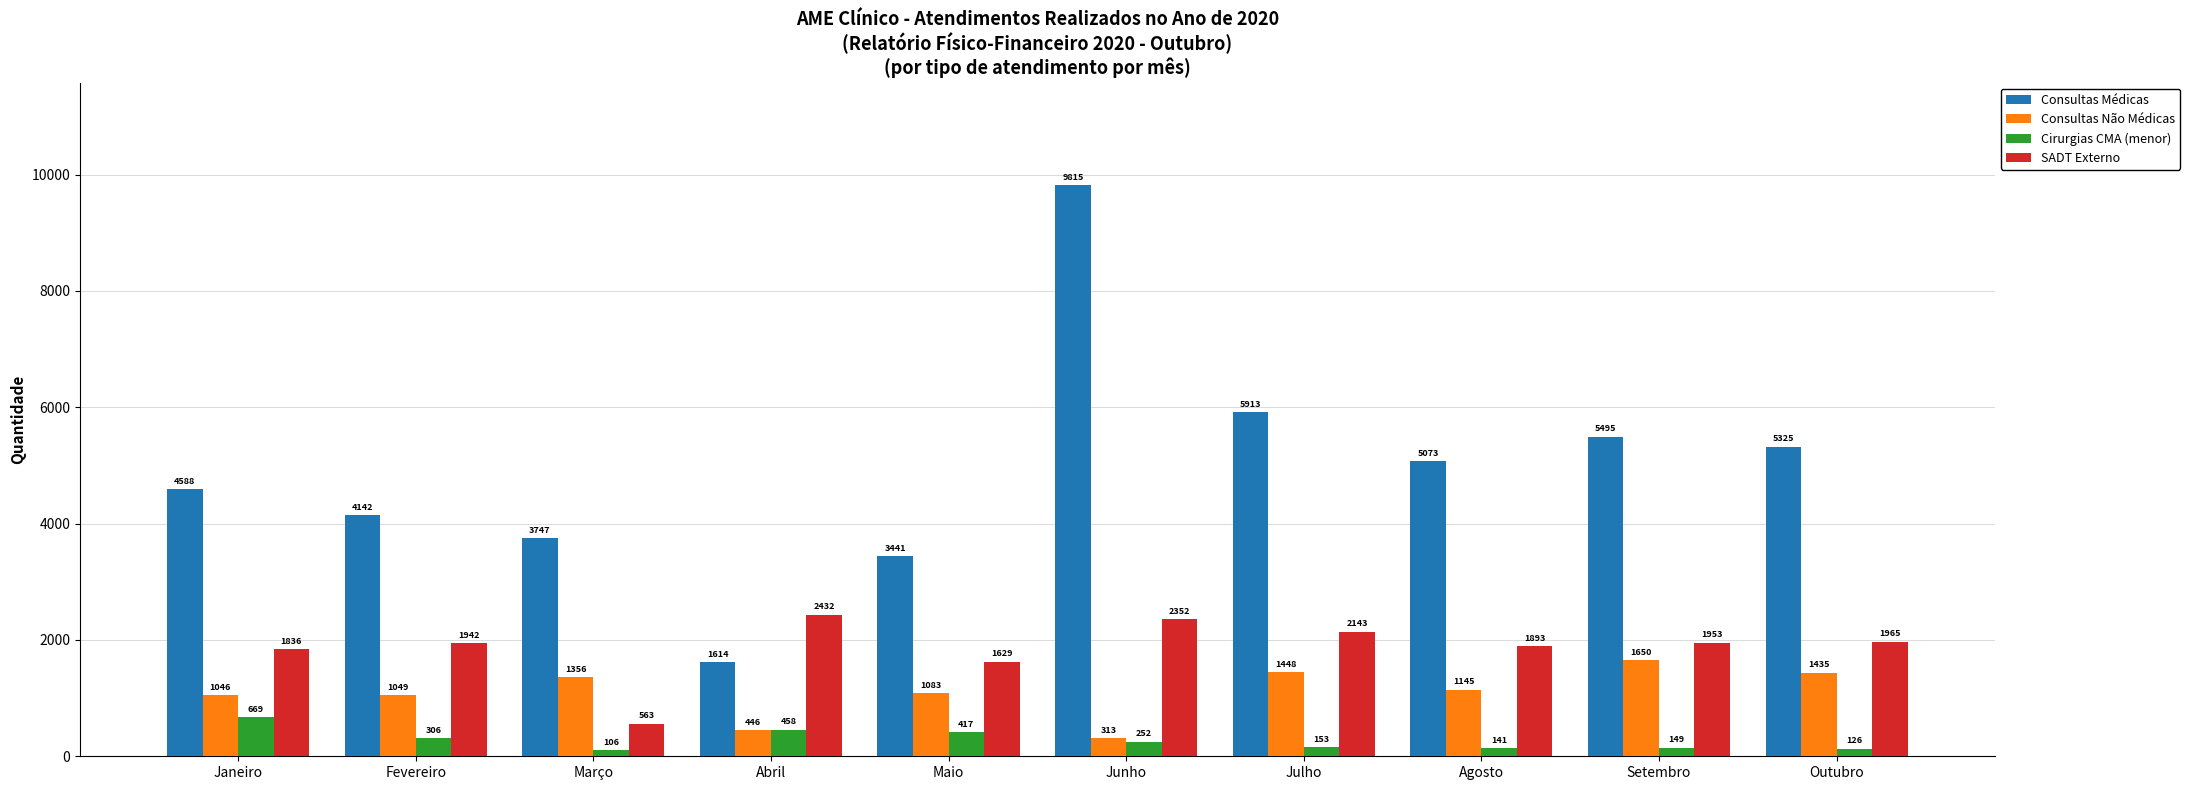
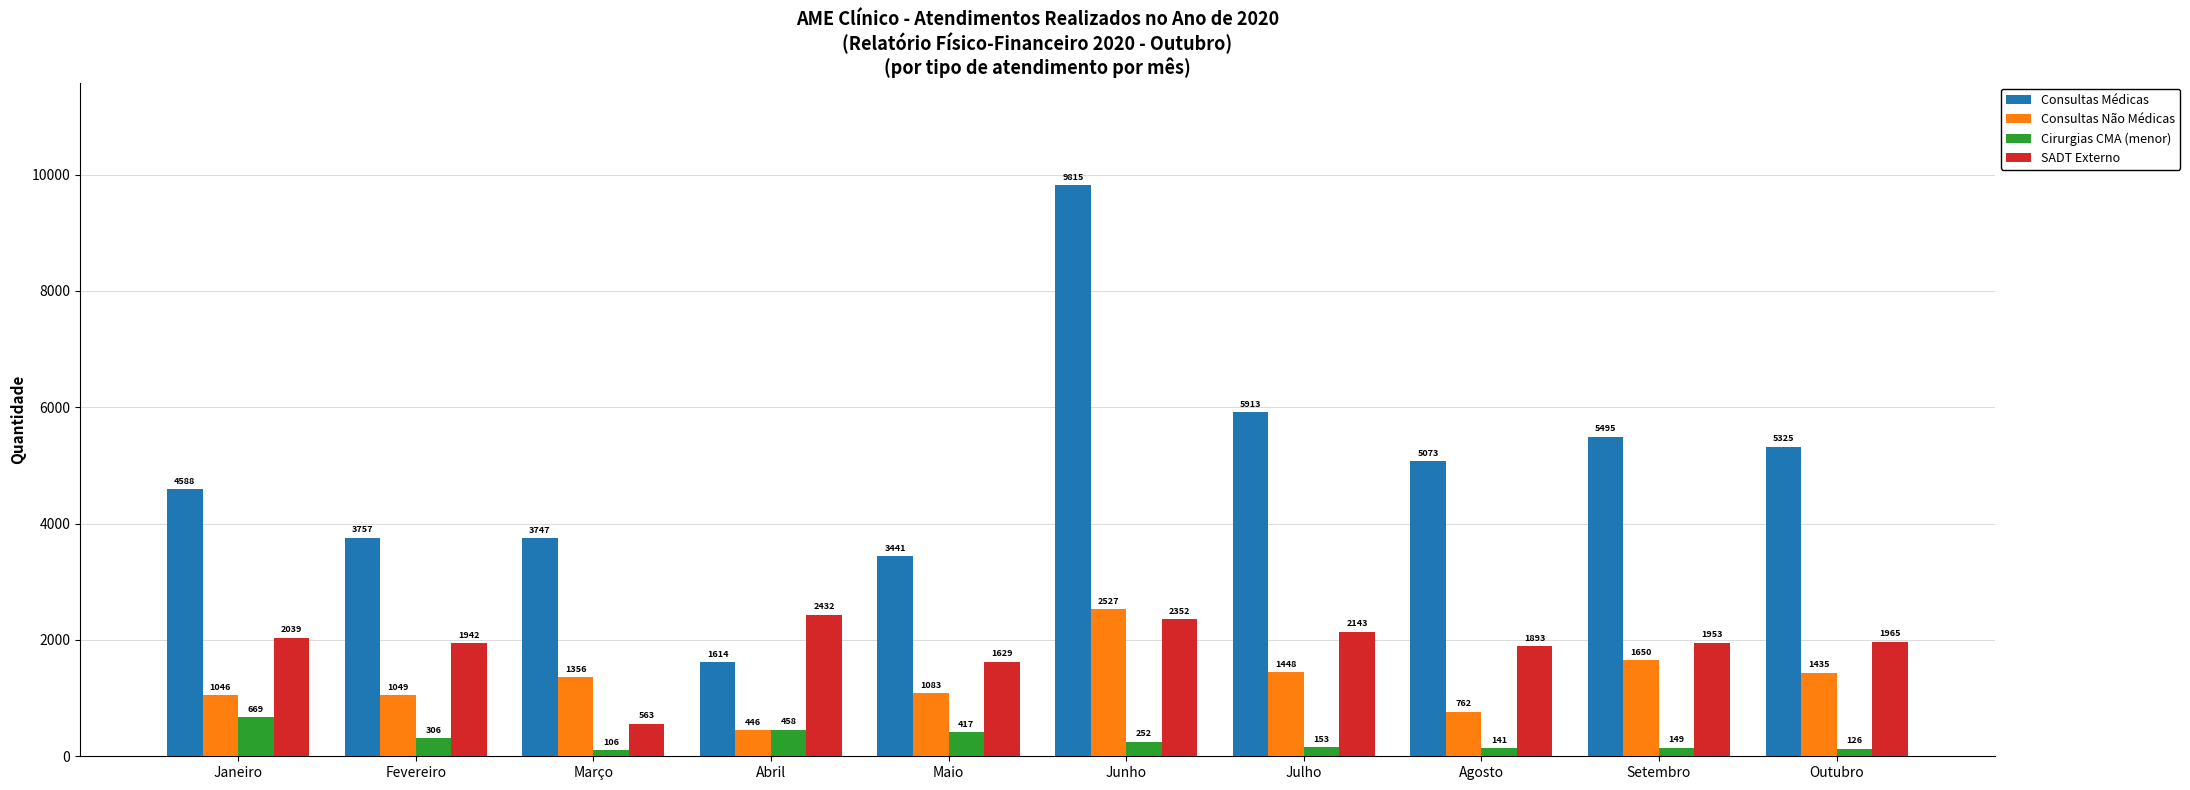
  {
    "Consultas Médicas": {
      "Janeiro": 4588,
-     "Fevereiro": 4142,
+     "Fevereiro": 3757,
      "Março": 3747,
      "Abril": 1614,
      "Maio": 3441,
      "Junho": 9815,
      "Julho": 5913,
      "Agosto": 5073,
      "Setembro": 5495,
      "Outubro": 5325
    },
    "Consultas Não Médicas": {
      "Janeiro": 1046,
      "Fevereiro": 1049,
      "Março": 1356,
      "Abril": 446,
      "Maio": 1083,
-     "Junho": 313,
+     "Junho": 2527,
      "Julho": 1448,
-     "Agosto": 1145,
+     "Agosto": 762,
      "Setembro": 1650,
      "Outubro": 1435
    },
    "Cirurgias CMA (menor)": {
      "Janeiro": 669,
      "Fevereiro": 306,
      "Março": 106,
      "Abril": 458,
      "Maio": 417,
      "Junho": 252,
      "Julho": 153,
      "Agosto": 141,
      "Setembro": 149,
      "Outubro": 126
    },
    "SADT Externo": {
-     "Janeiro": 1836,
+     "Janeiro": 2039,
      "Fevereiro": 1942,
      "Março": 563,
      "Abril": 2432,
      "Maio": 1629,
      "Junho": 2352,
      "Julho": 2143,
      "Agosto": 1893,
      "Setembro": 1953,
      "Outubro": 1965
    }
  }
